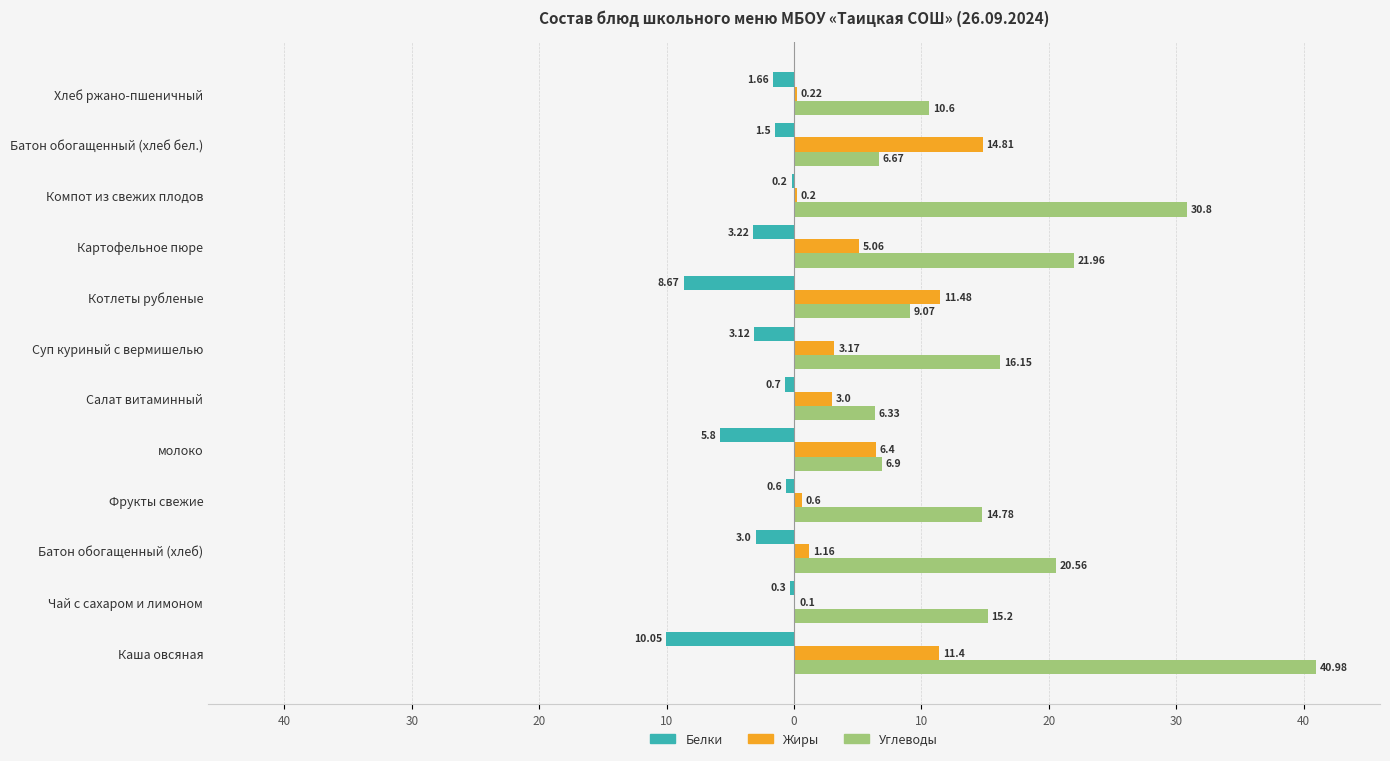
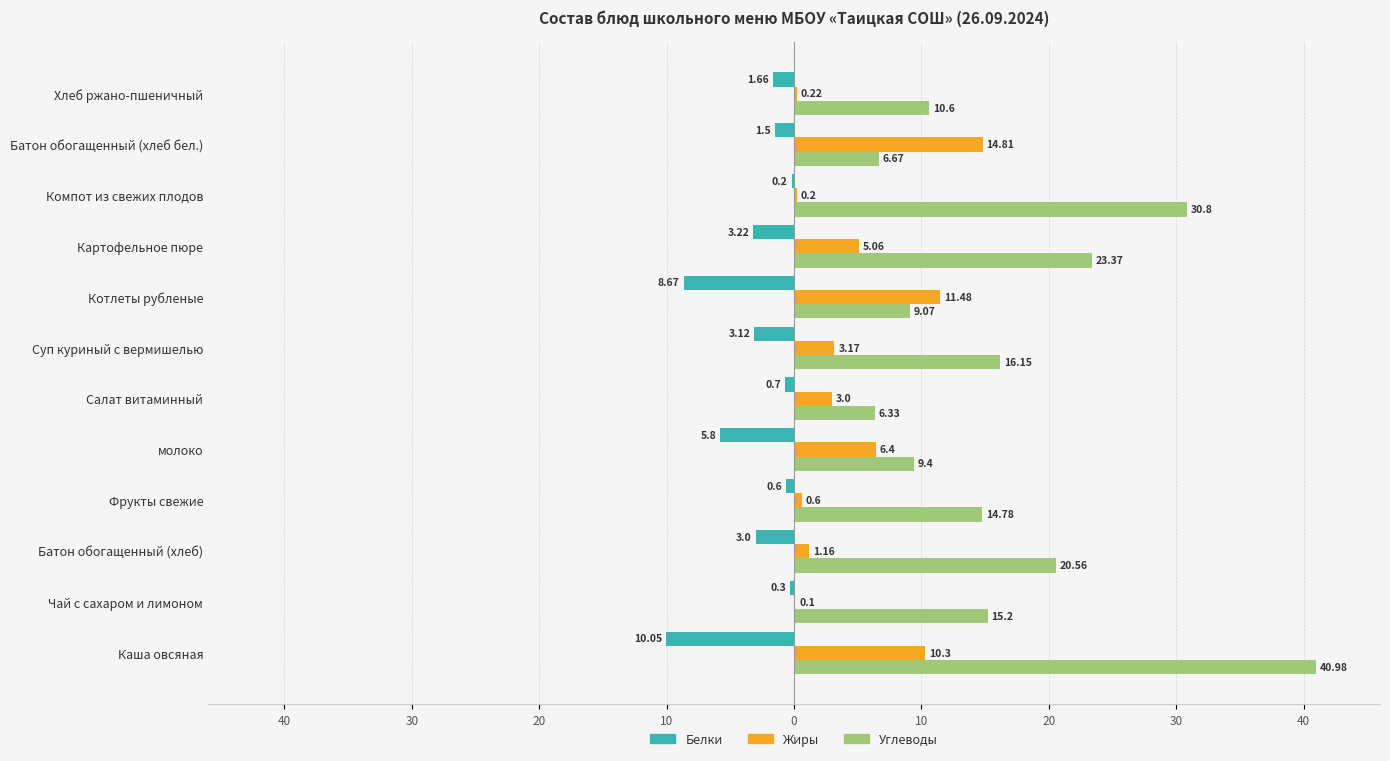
  {
    "Жиры": {
      "Хлеб ржано-пшеничный": 0.22,
      "Батон обогащенный (хлеб бел.)": 14.81,
      "Компот из свежих плодов": 0.2,
      "Картофельное пюре": 5.06,
      "Котлеты рубленые": 11.48,
      "Суп куриный с вермишелью": 3.17,
      "Салат витаминный": 3.0,
      "молоко": 6.4,
      "Фрукты свежие": 0.6,
      "Батон обогащенный (хлеб)": 1.16,
      "Чай с сахаром и лимоном": 0.1,
-     "Каша овсяная": 11.4
+     "Каша овсяная": 10.3
    },
    "Углеводы": {
      "Хлеб ржано-пшеничный": 10.6,
      "Батон обогащенный (хлеб бел.)": 6.67,
      "Компот из свежих плодов": 30.8,
-     "Картофельное пюре": 21.96,
+     "Картофельное пюре": 23.37,
      "Котлеты рубленые": 9.07,
      "Суп куриный с вермишелью": 16.15,
      "Салат витаминный": 6.33,
-     "молоко": 6.9,
+     "молоко": 9.4,
      "Фрукты свежие": 14.78,
      "Батон обогащенный (хлеб)": 20.56,
      "Чай с сахаром и лимоном": 15.2,
      "Каша овсяная": 40.98
    }
  }
